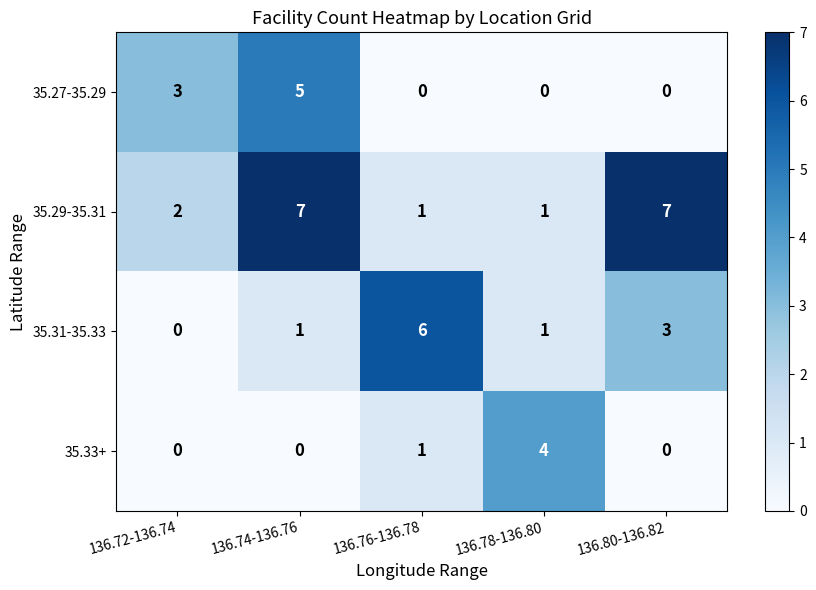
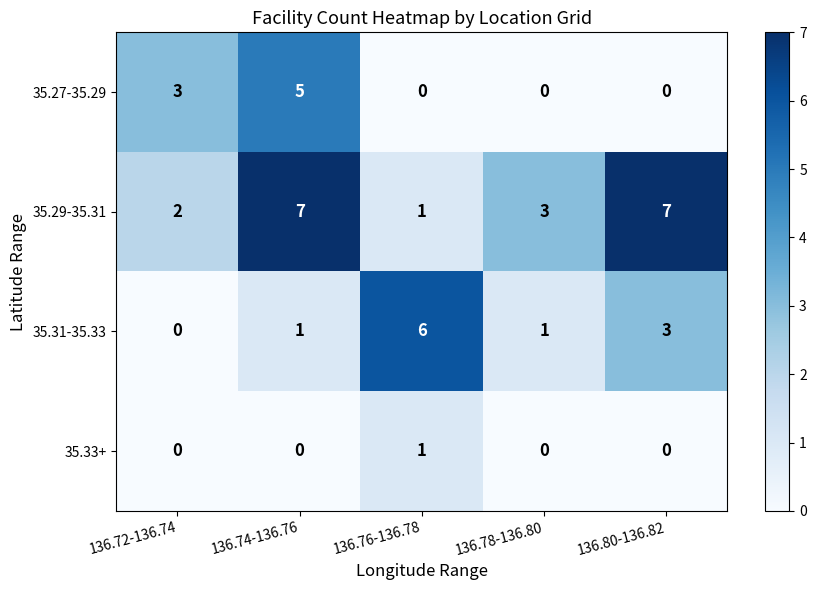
  {
    "35.27-35.29": {
      "136.72-136.74": 3,
      "136.74-136.76": 5,
      "136.76-136.78": 0,
      "136.78-136.80": 0,
      "136.80-136.82": 0
    },
    "35.29-35.31": {
      "136.72-136.74": 2,
      "136.74-136.76": 7,
      "136.76-136.78": 1,
-     "136.78-136.80": 1,
+     "136.78-136.80": 3,
      "136.80-136.82": 7
    },
    "35.31-35.33": {
      "136.72-136.74": 0,
      "136.74-136.76": 1,
      "136.76-136.78": 6,
      "136.78-136.80": 1,
      "136.80-136.82": 3
    },
    "35.33+": {
      "136.72-136.74": 0,
      "136.74-136.76": 0,
      "136.76-136.78": 1,
-     "136.78-136.80": 4,
+     "136.78-136.80": 0,
      "136.80-136.82": 0
    }
  }
